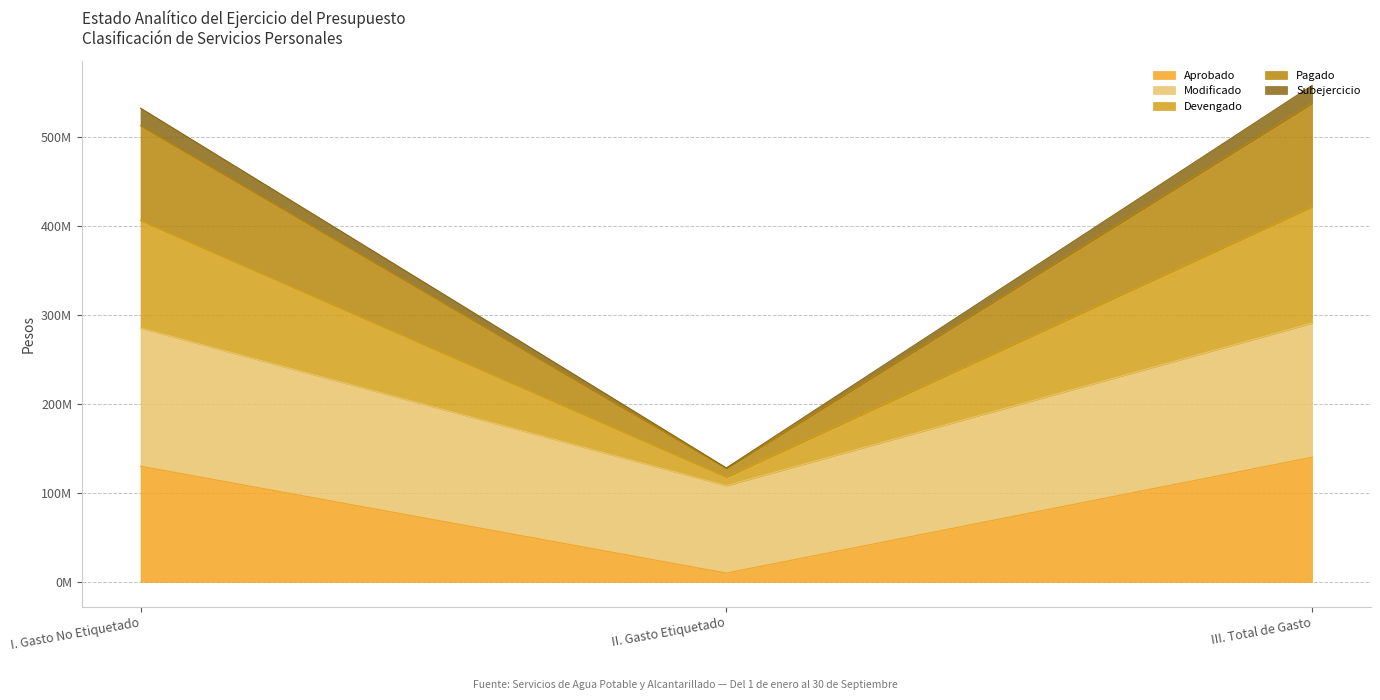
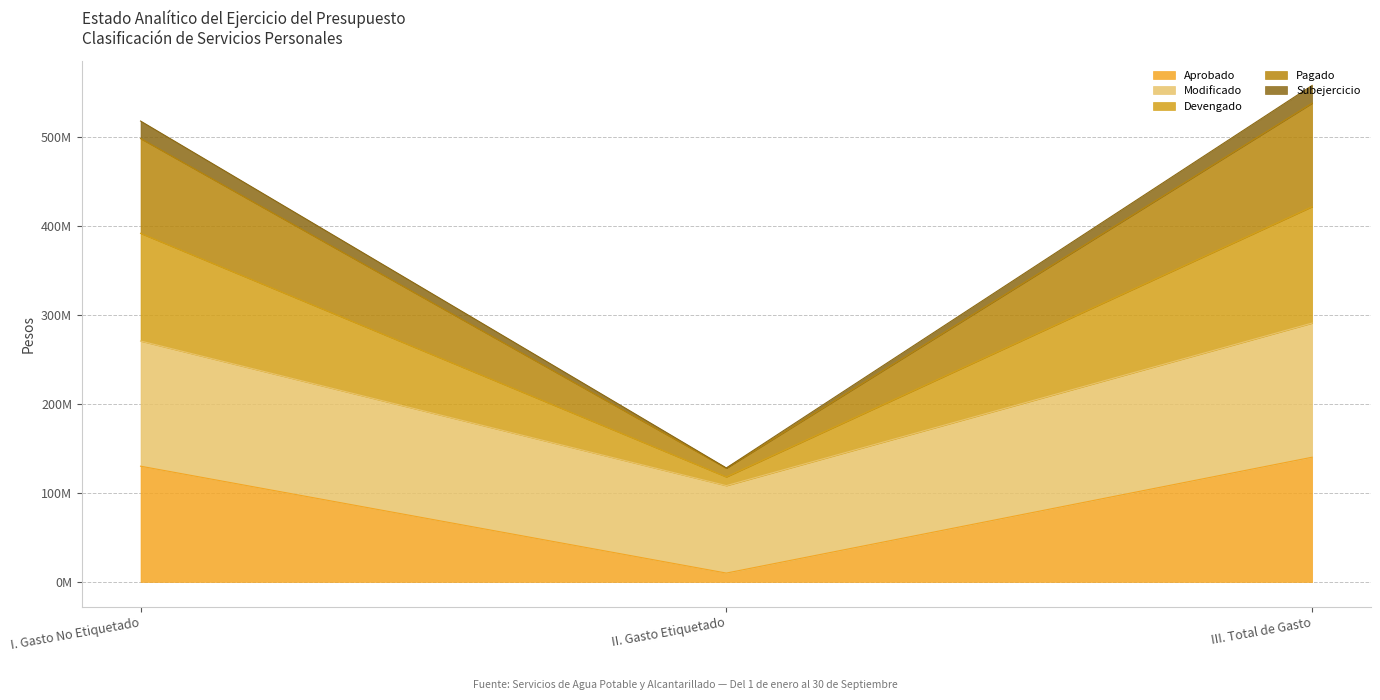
  {
    "Modificado": {
-     "I. Gasto No Etiquetado": 160000000,
+     "I. Gasto No Etiquetado": 140000000,
      "II. Gasto Etiquetado": 100000000,
      "III. Total de Gasto": 150000000
    }
  }
